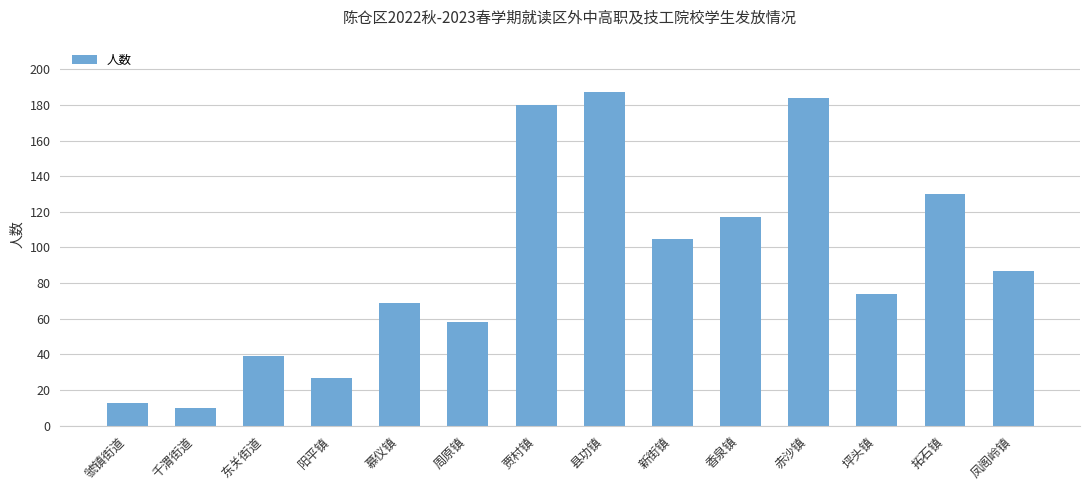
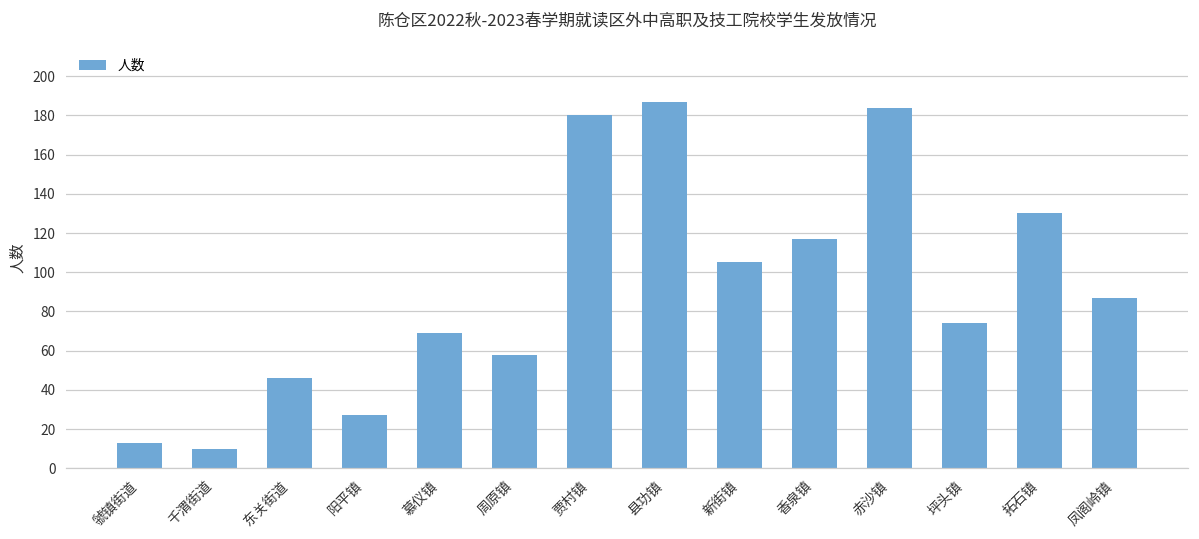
  {
    "虢镇街道": 13,
    "千渭街道": 10,
-   "东关街道": 39,
+   "东关街道": 46,
    "阳平镇": 27,
    "慕仪镇": 69,
    "周原镇": 58,
    "贾村镇": 180,
    "县功镇": 187,
    "新街镇": 105,
    "香泉镇": 117,
    "赤沙镇": 184,
    "坪头镇": 74,
    "拓石镇": 130,
    "凤阁岭镇": 87
  }
